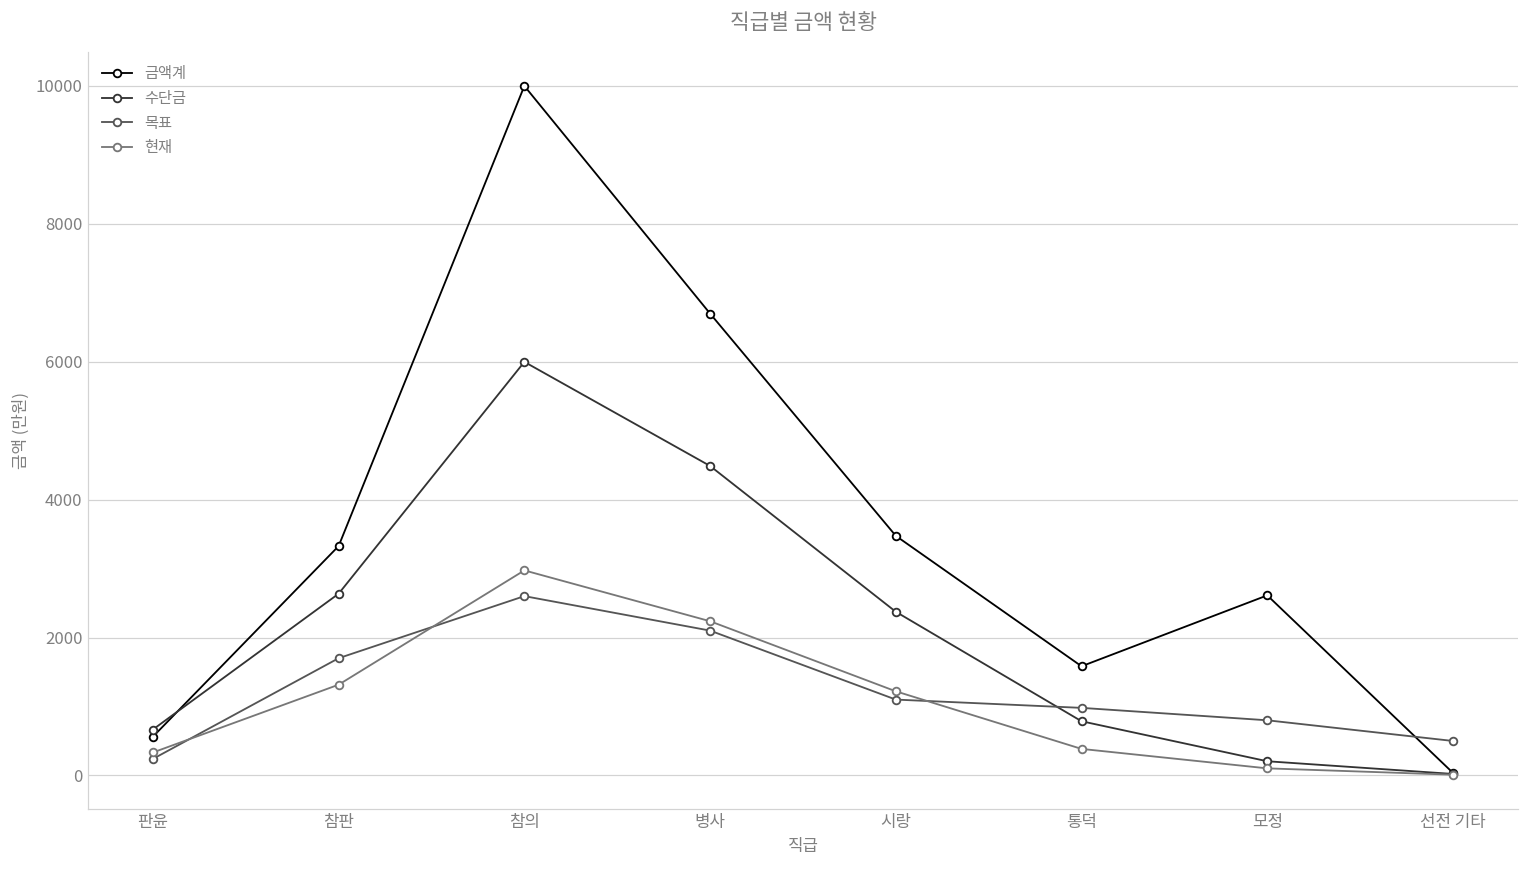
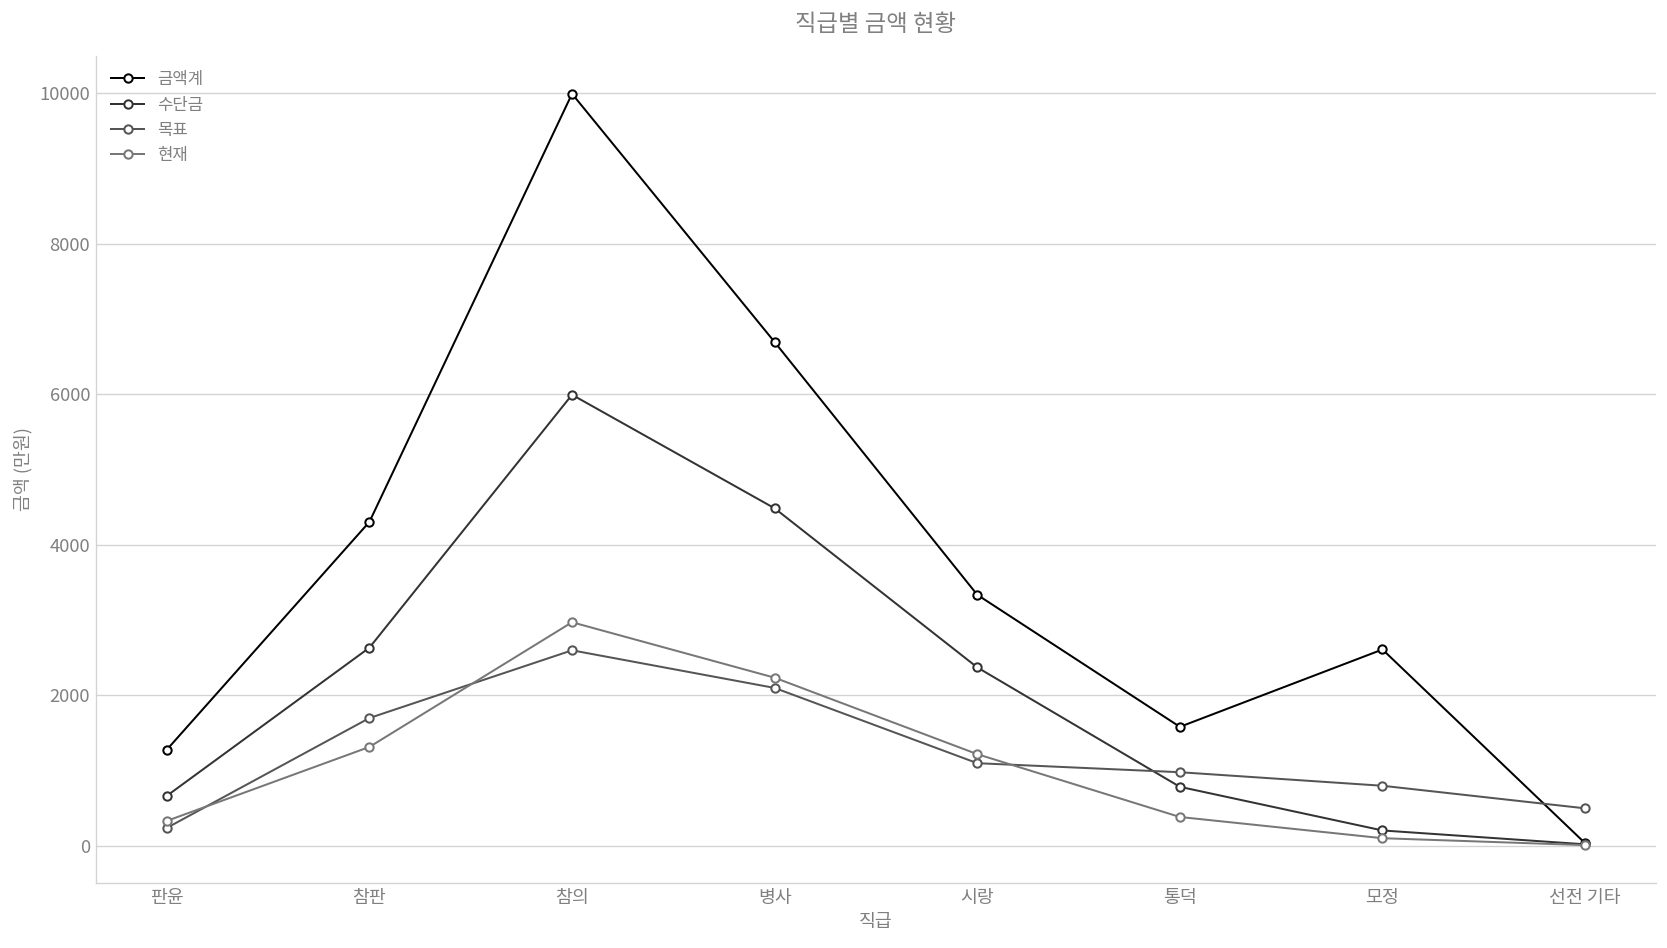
  {
    "금액계": {
-     "판윤": 600,
-     "참판": 3300,
+     "판윤": 1300,
+     "참판": 4300,
      "참의": 10000,
      "병사": 6700,
-     "시랑": 3500,
+     "시랑": 3300,
      "통덕": 1600,
      "모정": 2600
    }
  }
